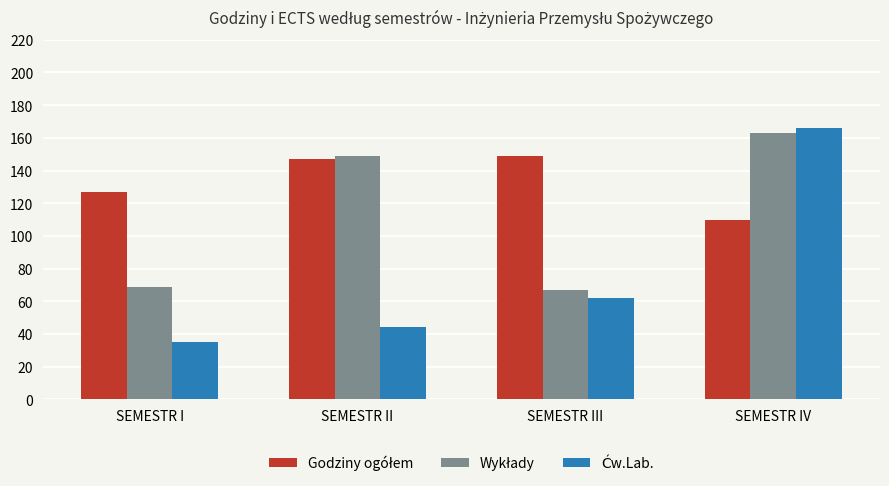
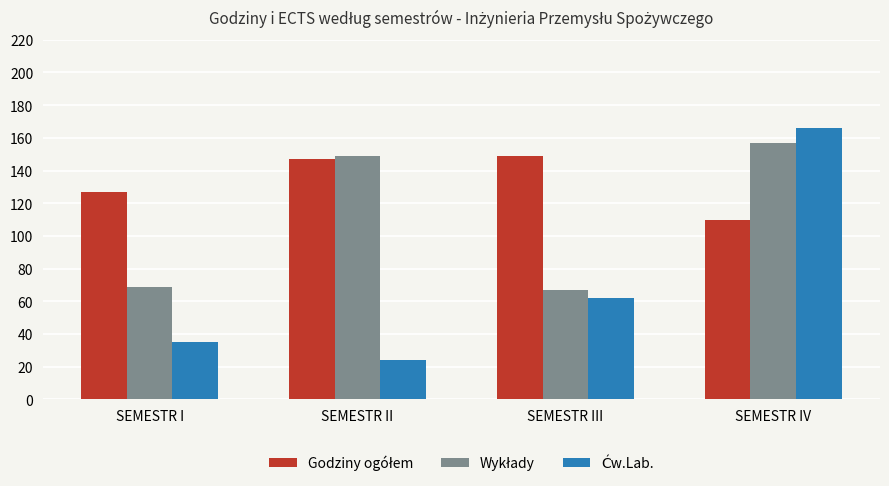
  {
    "Godziny ogółem": {
      "SEMESTR I": 127,
      "SEMESTR II": 147,
      "SEMESTR III": 149,
      "SEMESTR IV": 110
    },
    "Wykłady": {
      "SEMESTR I": 69,
      "SEMESTR II": 149,
      "SEMESTR III": 67,
-     "SEMESTR IV": 163
+     "SEMESTR IV": 157
    },
    "Ćw.Lab.": {
      "SEMESTR I": 35,
-     "SEMESTR II": 44,
+     "SEMESTR II": 24,
      "SEMESTR III": 62,
      "SEMESTR IV": 166
    }
  }
